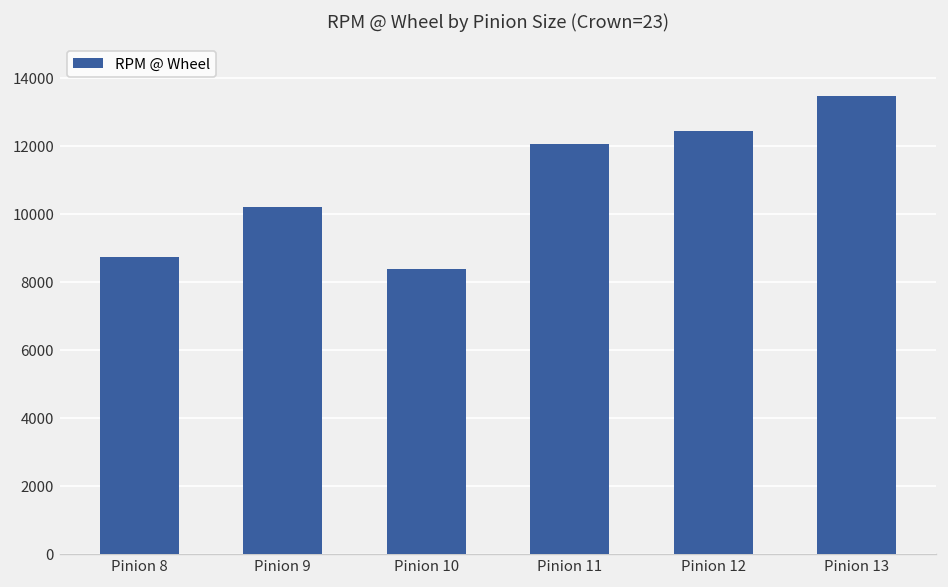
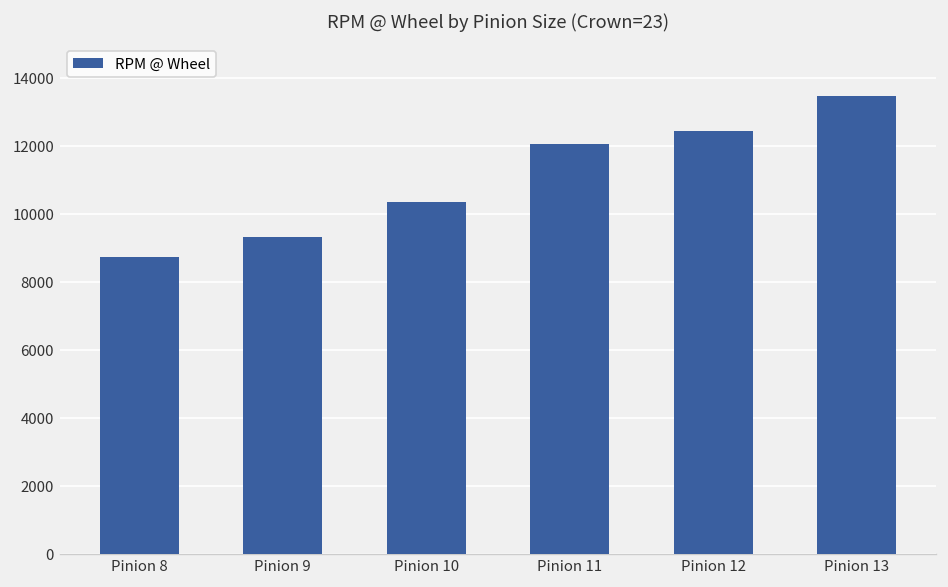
  {
    "Pinion 8": 8700,
-   "Pinion 9": 10200,
-   "Pinion 10": 8400,
+   "Pinion 9": 9300,
+   "Pinion 10": 10300,
    "Pinion 11": 12000,
    "Pinion 12": 12400,
    "Pinion 13": 13500
  }
